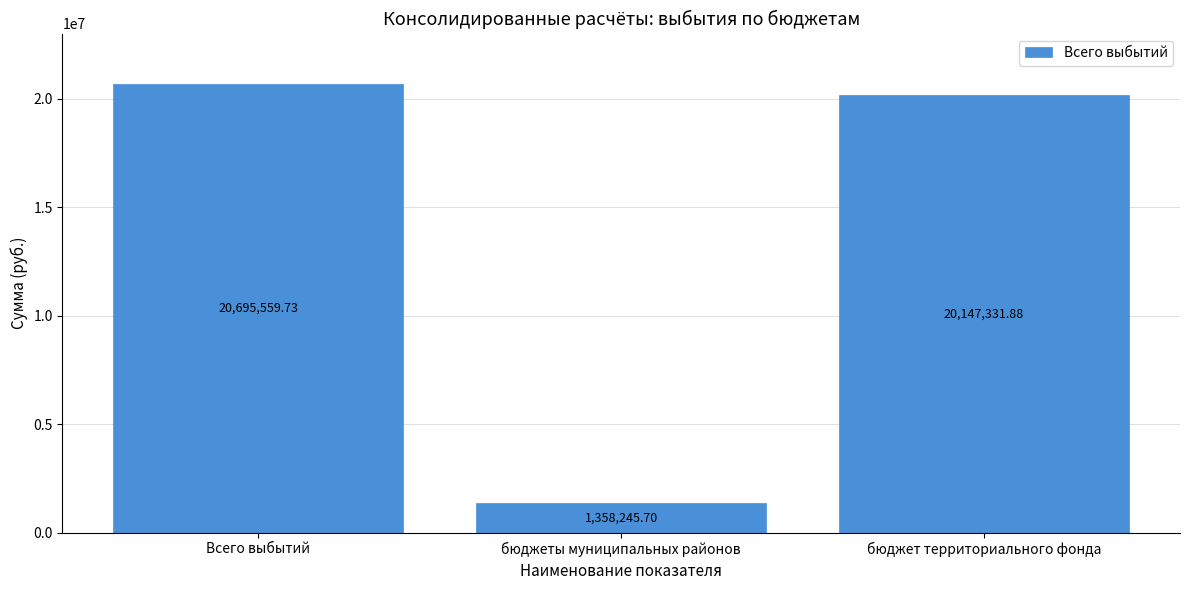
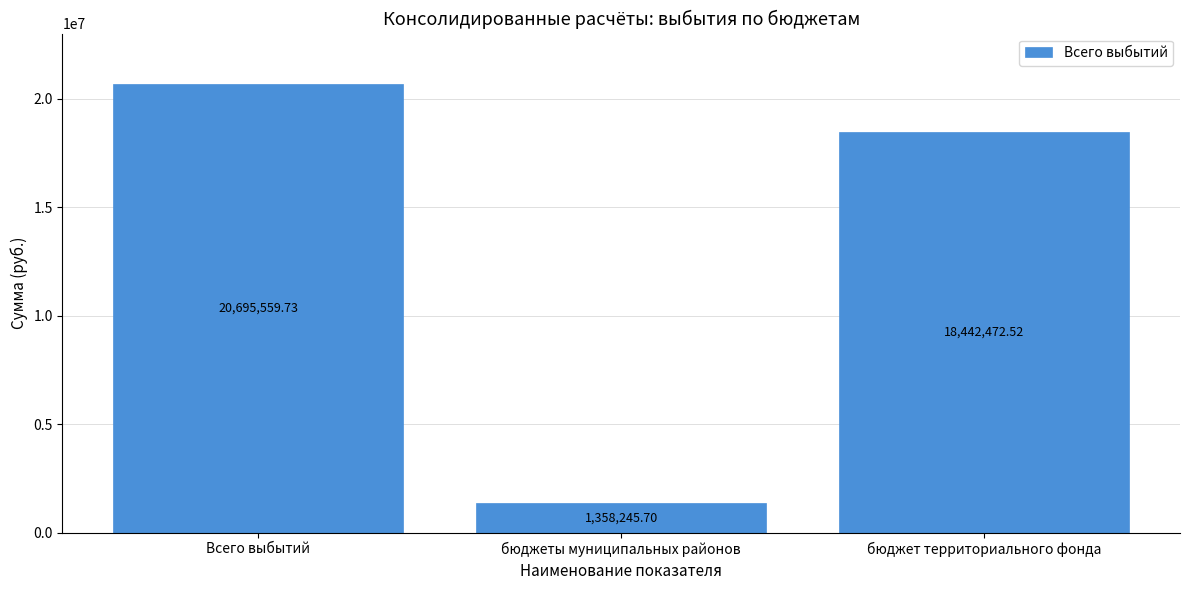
  {
    "Всего выбытий": "20,695,559.73",
    "бюджеты муниципальных районов": "1,358,245.70",
-   "бюджет территориального фонда": "20,147,331.88"
+   "бюджет территориального фонда": "18,442,472.52"
  }
